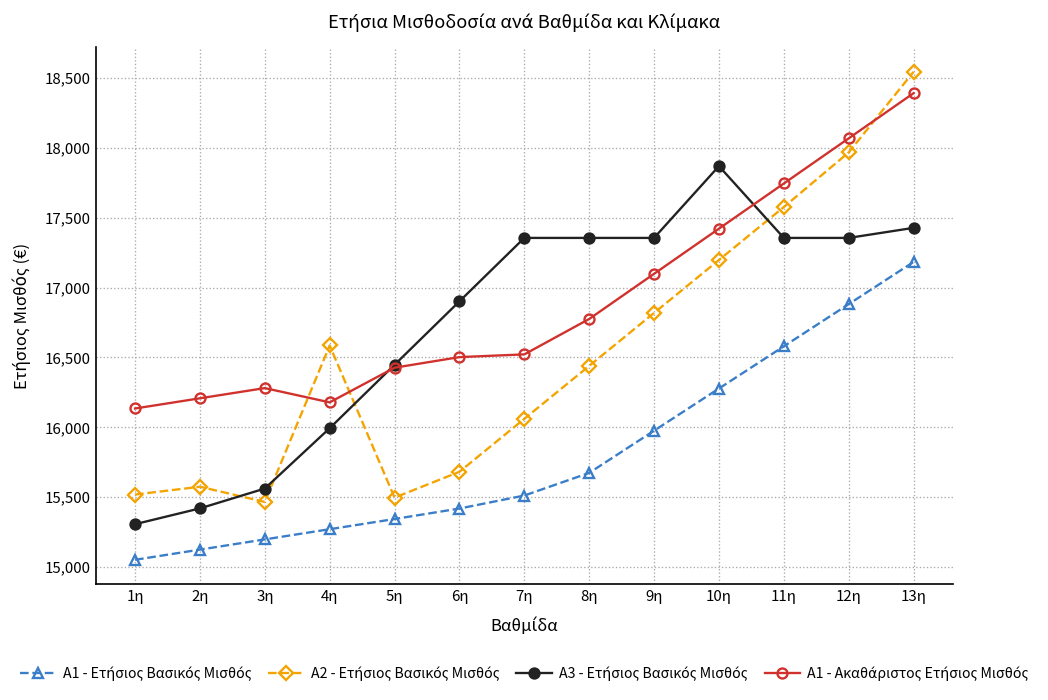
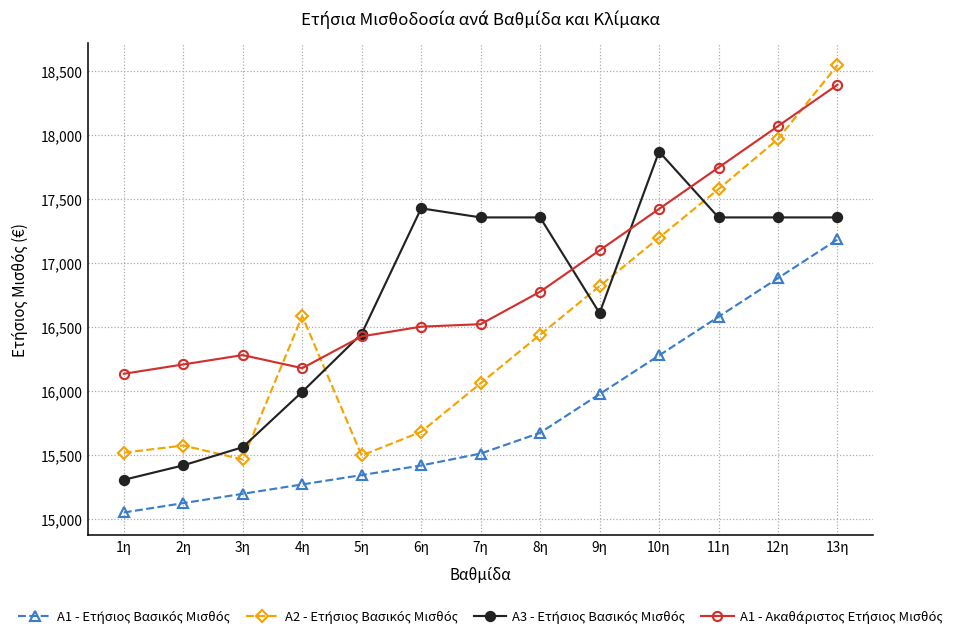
  {
    "A1 - Ετήσιος Βασικός Μισθός": {
      "1η": "15,050",
      "2η": "15,120",
      "3η": "15,200",
      "4η": "15,270",
      "5η": "15,340",
      "6η": "15,420",
      "7η": "15,510",
      "8η": "15,670",
      "9η": "15,980",
      "10η": "16,280",
      "11η": "16,580",
      "12η": "16,880",
      "13η": "17,180"
    },
    "A2 - Ετήσιος Βασικός Μισθός": {
      "1η": "15,520",
      "2η": "15,570",
      "3η": "15,470",
      "4η": "16,590",
      "5η": "15,500",
      "6η": "15,680",
      "7η": "16,060",
      "8η": "16,440",
      "9η": "16,820",
      "10η": "17,200",
      "11η": "17,580",
      "12η": "17,970",
      "13η": "18,540"
    },
    "A3 - Ετήσιος Βασικός Μισθός": {
      "1η": "15,310",
      "2η": "15,420",
      "3η": "15,560",
      "4η": "15,990",
-     "6η": "16,900",
+     "6η": "17,430",
      "7η": "17,360",
      "8η": "17,360",
-     "9η": "17,360",
+     "9η": "16,610",
      "10η": "17,870",
      "11η": "17,360",
      "12η": "17,360",
-     "13η": "17,430"
+     "13η": "17,360"
    },
    "A1 - Ακαθάριστος Ετήσιος Μισθός": {
      "1η": "16,130",
      "2η": "16,210",
      "3η": "16,280",
      "4η": "16,180",
      "6η": "16,500",
      "7η": "16,520",
      "8η": "16,770",
      "9η": "17,100",
      "10η": "17,420",
      "11η": "17,740",
      "12η": "18,070",
      "13η": "18,390"
    }
  }
